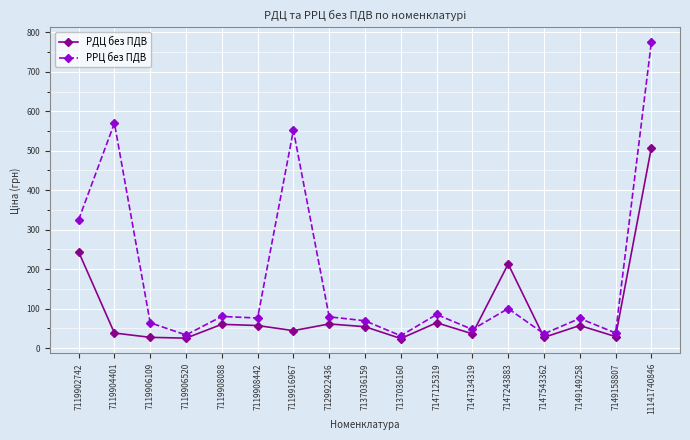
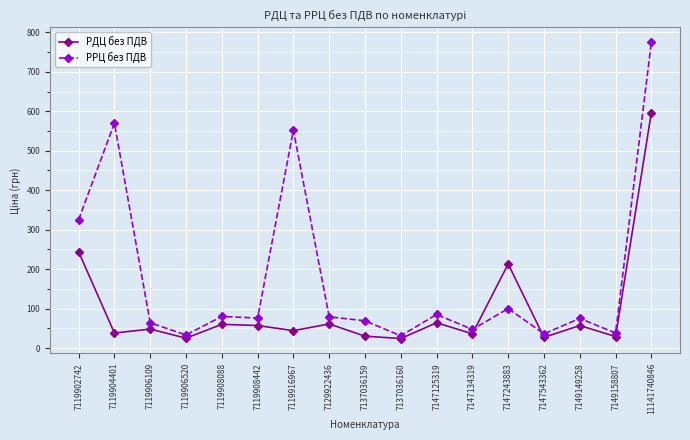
  {
    "РДЦ без ПДВ": {
      "7119902742": 240,
      "7119904401": 40,
-     "7119906109": 30,
+     "7119906109": 50,
      "7119906520": 30,
      "7119908088": 60,
      "7119908442": 60,
      "7119916967": 40,
      "7129922436": 60,
-     "7137036159": 50,
+     "7137036159": 30,
      "7137036160": 20,
      "7147125319": 60,
      "7147134319": 40,
      "7147243883": 210,
      "7147543362": 30,
      "7149149258": 60,
      "7149158807": 30,
-     "11141740846": 510
+     "11141740846": 600
    },
    "РРЦ без ПДВ": {
      "7119902742": 330,
      "7119904401": 570,
      "7119906109": 60,
      "7119906520": 30,
      "7119908088": 80,
      "7119908442": 80,
      "7119916967": 550,
      "7129922436": 80,
      "7137036159": 70,
      "7137036160": 30,
      "7147125319": 90,
      "7147134319": 50,
      "7147243883": 100,
      "7147543362": 40,
      "7149149258": 80,
      "7149158807": 40,
      "11141740846": 780
    }
  }
